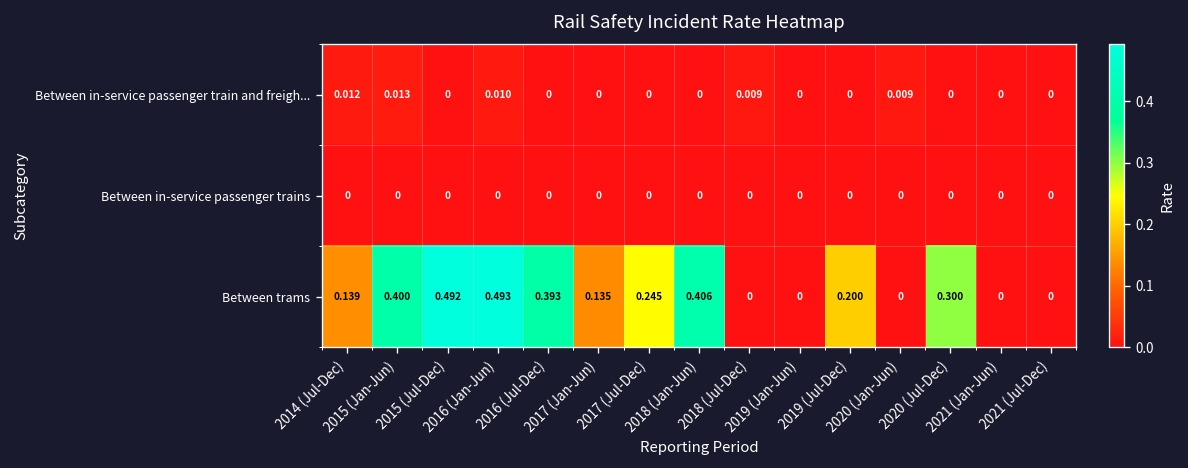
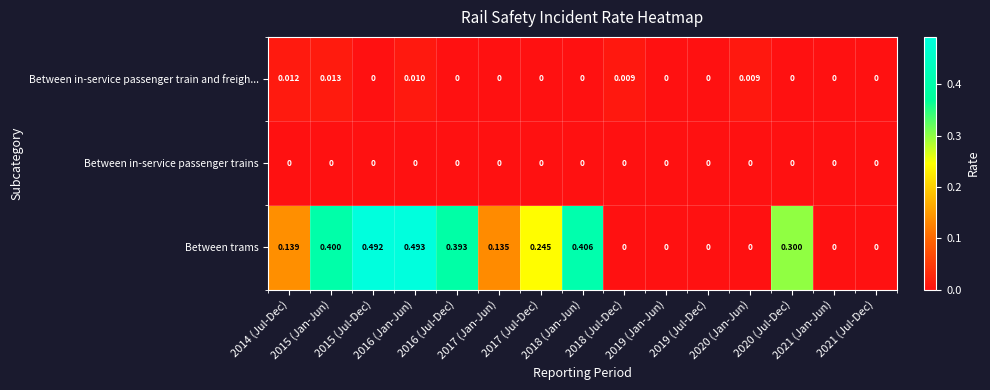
  {
    "Between in-service passenger train and freigh...": {
      "2014 (Jul-Dec)": 0.012,
      "2015 (Jan-Jun)": 0.013,
      "2015 (Jul-Dec)": 0,
      "2016 (Jan-Jun)": 0.010,
      "2016 (Jul-Dec)": 0,
      "2017 (Jan-Jun)": 0,
      "2017 (Jul-Dec)": 0,
      "2018 (Jan-Jun)": 0,
      "2018 (Jul-Dec)": 0.009,
      "2019 (Jan-Jun)": 0,
      "2019 (Jul-Dec)": 0,
      "2020 (Jan-Jun)": 0.009,
      "2020 (Jul-Dec)": 0,
      "2021 (Jan-Jun)": 0,
      "2021 (Jul-Dec)": 0
    },
    "Between in-service passenger trains": {
      "2014 (Jul-Dec)": 0,
      "2015 (Jan-Jun)": 0,
      "2015 (Jul-Dec)": 0,
      "2016 (Jan-Jun)": 0,
      "2016 (Jul-Dec)": 0,
      "2017 (Jan-Jun)": 0,
      "2017 (Jul-Dec)": 0,
      "2018 (Jan-Jun)": 0,
      "2018 (Jul-Dec)": 0,
      "2019 (Jan-Jun)": 0,
      "2019 (Jul-Dec)": 0,
      "2020 (Jan-Jun)": 0,
      "2020 (Jul-Dec)": 0,
      "2021 (Jan-Jun)": 0,
      "2021 (Jul-Dec)": 0
    },
    "Between trams": {
      "2014 (Jul-Dec)": 0.139,
      "2015 (Jan-Jun)": 0.400,
      "2015 (Jul-Dec)": 0.492,
      "2016 (Jan-Jun)": 0.493,
      "2016 (Jul-Dec)": 0.393,
      "2017 (Jan-Jun)": 0.135,
      "2017 (Jul-Dec)": 0.245,
      "2018 (Jan-Jun)": 0.406,
      "2018 (Jul-Dec)": 0,
      "2019 (Jan-Jun)": 0,
-     "2019 (Jul-Dec)": 0.200,
+     "2019 (Jul-Dec)": 0,
      "2020 (Jan-Jun)": 0,
      "2020 (Jul-Dec)": 0.300,
      "2021 (Jan-Jun)": 0,
      "2021 (Jul-Dec)": 0
    }
  }
